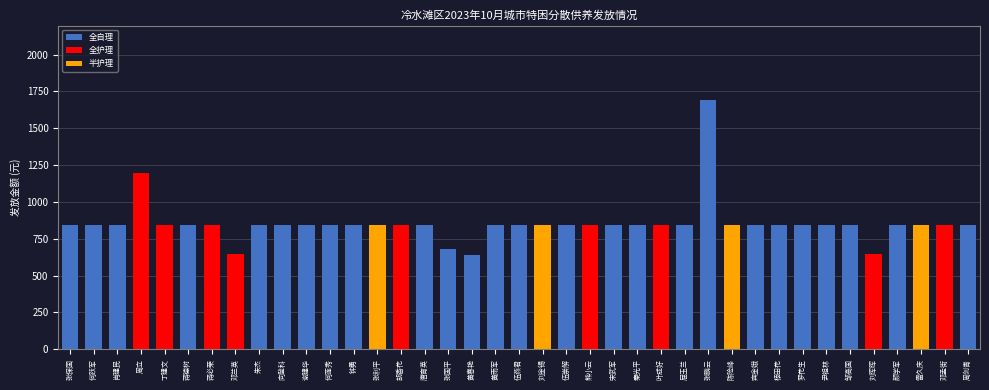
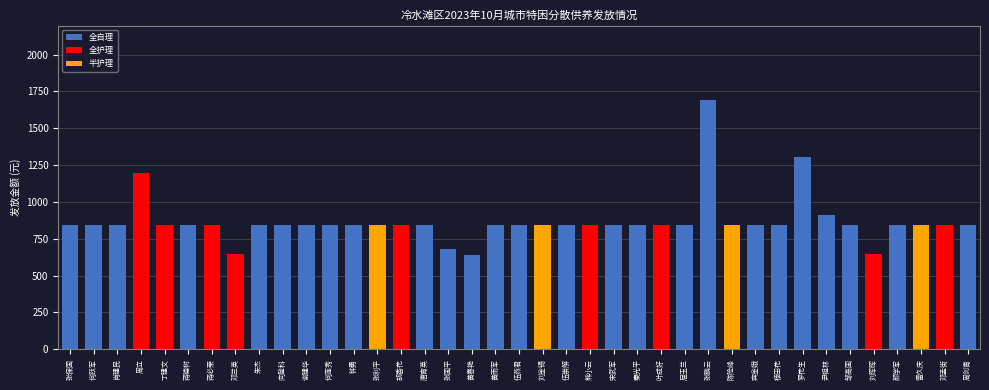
  {
    "张保国": 850,
    "何跃军": 850,
    "肖建民": 850,
    "周立": 1200,
    "丁建文": 850,
    "蒋德树": 850,
    "蒋必荣": 850,
    "邓兰英": 650,
    "朱杰": 850,
    "向登科": 850,
    "谢建华": 850,
    "何莲秀": 850,
    "钟勇": 850,
    "张利平": 850,
    "胡香花": 850,
    "唐育英": 850,
    "张国平": 680,
    "黄春艳": 640,
    "黄雨军": 850,
    "伍燕君": 850,
    "刘金锡": 850,
    "伍崇解": 850,
    "熊小云": 850,
    "宋武军": 850,
    "秦光平": 850,
    "叶成好": 850,
    "屈玉兰": 850,
    "张鹏云": 1690,
    "陈险峰": 850,
    "宾金娥": 850,
    "杨田花": 850,
-   "罗花生": 850,
-   "尹祖林": 850,
+   "罗花生": 1310,
+   "尹祖林": 910,
    "邹高国": 850,
    "刘晖晖": 640,
    "颜学军": 850,
    "雷久庆": 850,
    "邓孟街": 850,
    "周剑青": 850
  }
